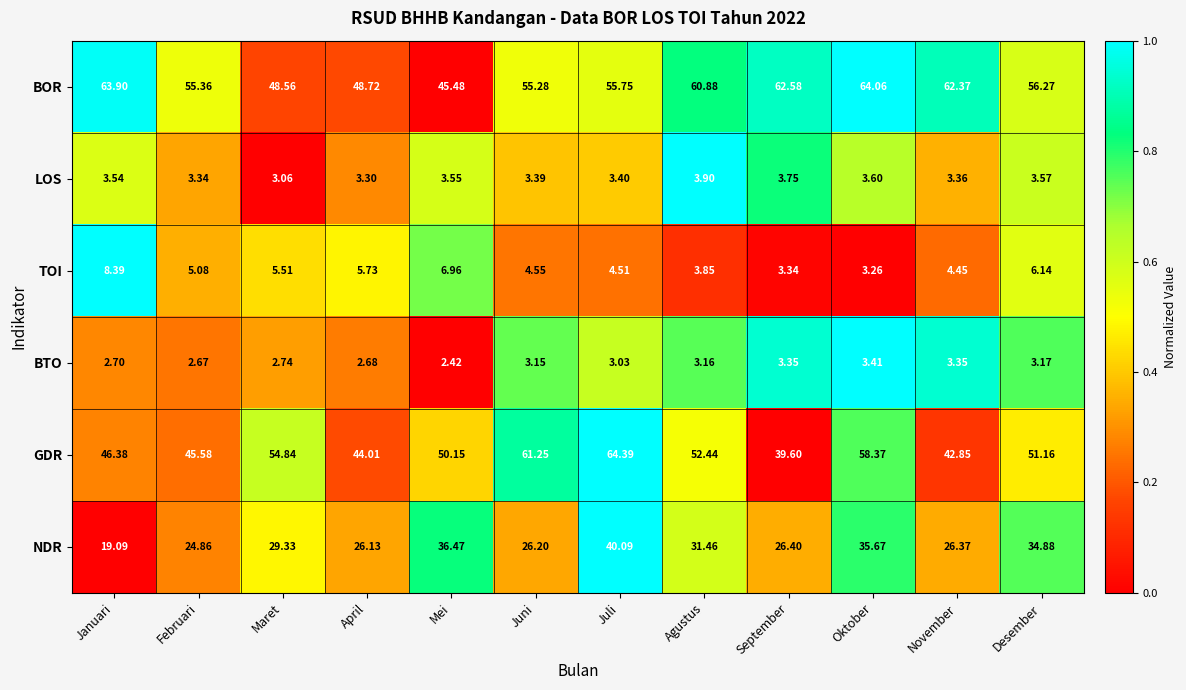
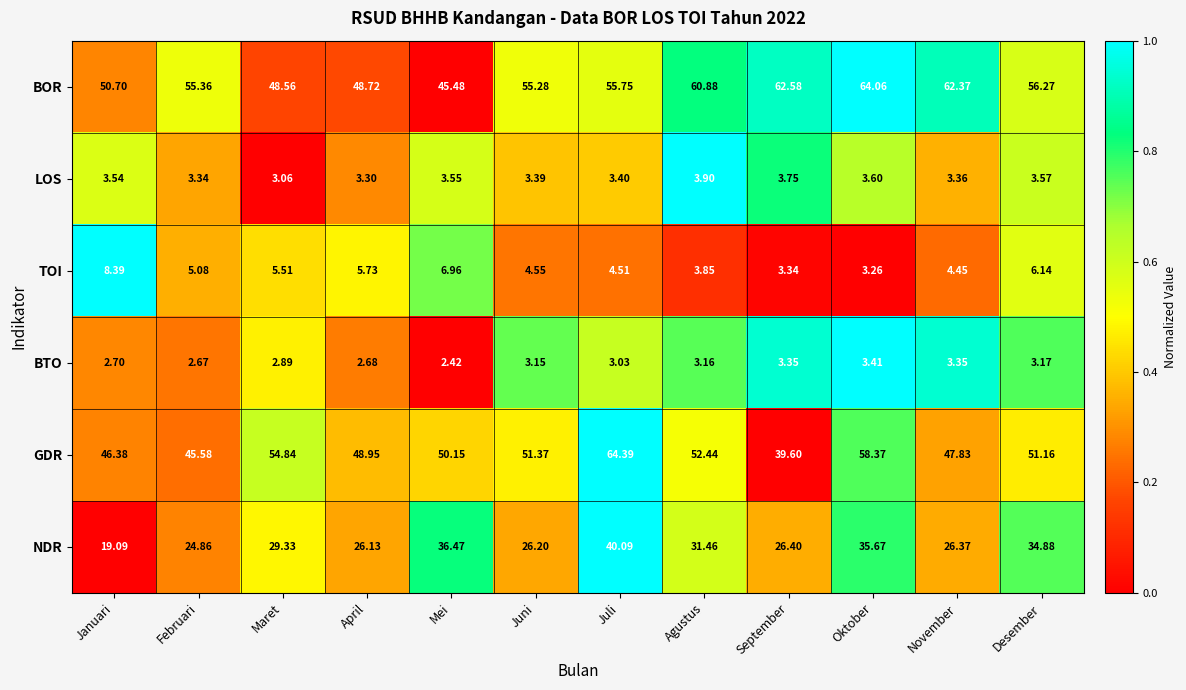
  {
    "BOR": {
-     "Januari": 63.90,
+     "Januari": 50.70,
      "Februari": 55.36,
      "Maret": 48.56,
      "April": 48.72,
      "Mei": 45.48,
      "Juni": 55.28,
      "Juli": 55.75,
      "Agustus": 60.88,
      "September": 62.58,
      "Oktober": 64.06,
      "November": 62.37,
      "Desember": 56.27
    },
    "LOS": {
      "Januari": 3.54,
      "Februari": 3.34,
      "Maret": 3.06,
      "April": 3.30,
      "Mei": 3.55,
      "Juni": 3.39,
      "Juli": 3.40,
      "Agustus": 3.90,
      "September": 3.75,
      "Oktober": 3.60,
      "November": 3.36,
      "Desember": 3.57
    },
    "TOI": {
      "Januari": 8.39,
      "Februari": 5.08,
      "Maret": 5.51,
      "April": 5.73,
      "Mei": 6.96,
      "Juni": 4.55,
      "Juli": 4.51,
      "Agustus": 3.85,
      "September": 3.34,
      "Oktober": 3.26,
      "November": 4.45,
      "Desember": 6.14
    },
    "BTO": {
      "Januari": 2.70,
      "Februari": 2.67,
-     "Maret": 2.74,
+     "Maret": 2.89,
      "April": 2.68,
      "Mei": 2.42,
      "Juni": 3.15,
      "Juli": 3.03,
      "Agustus": 3.16,
      "September": 3.35,
      "Oktober": 3.41,
      "November": 3.35,
      "Desember": 3.17
    },
    "GDR": {
      "Januari": 46.38,
      "Februari": 45.58,
      "Maret": 54.84,
-     "April": 44.01,
+     "April": 48.95,
      "Mei": 50.15,
-     "Juni": 61.25,
+     "Juni": 51.37,
      "Juli": 64.39,
      "Agustus": 52.44,
      "September": 39.60,
      "Oktober": 58.37,
-     "November": 42.85,
+     "November": 47.83,
      "Desember": 51.16
    },
    "NDR": {
      "Januari": 19.09,
      "Februari": 24.86,
      "Maret": 29.33,
      "April": 26.13,
      "Mei": 36.47,
      "Juni": 26.20,
      "Juli": 40.09,
      "Agustus": 31.46,
      "September": 26.40,
      "Oktober": 35.67,
      "November": 26.37,
      "Desember": 34.88
    }
  }
